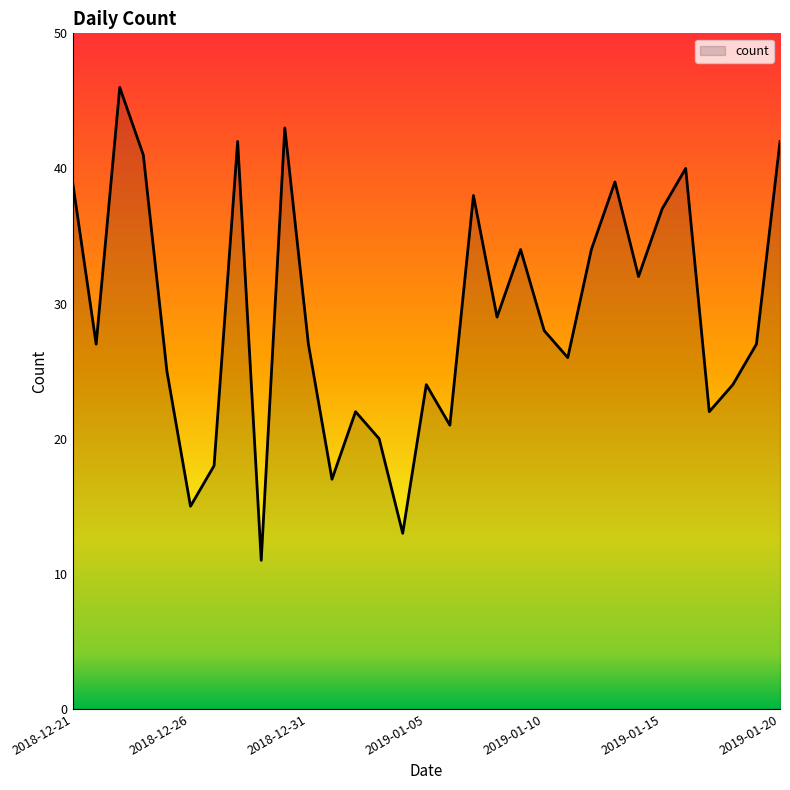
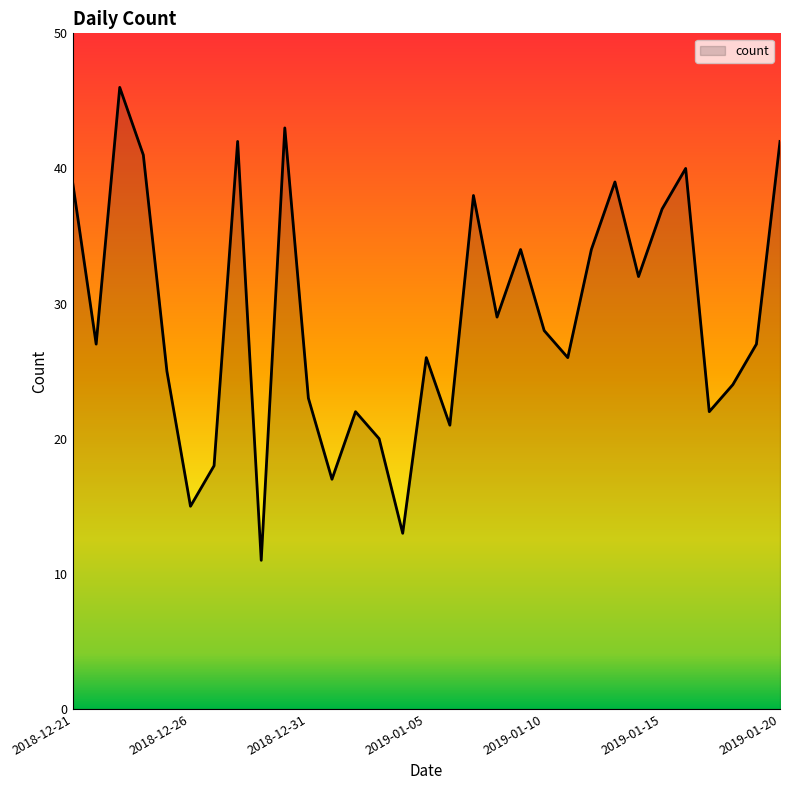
  {
    "2018-12-21": 39,
    "2018-12-26": 15,
-   "2018-12-31": 27,
-   "2019-01-05": 24,
+   "2018-12-31": 23,
+   "2019-01-05": 26,
    "2019-01-10": 28,
    "2019-01-15": 37,
    "2019-01-20": 42
  }
